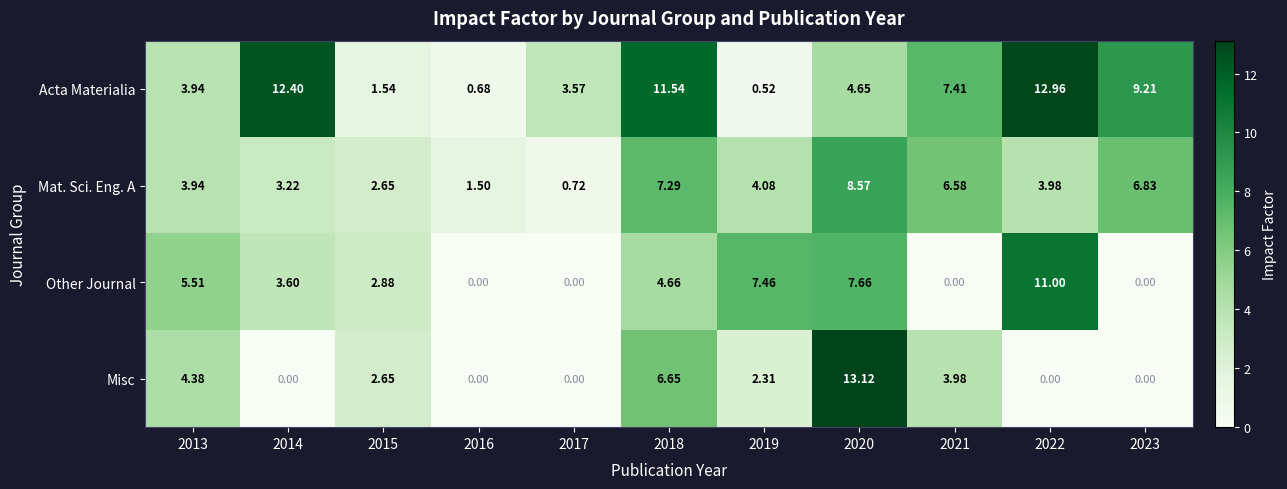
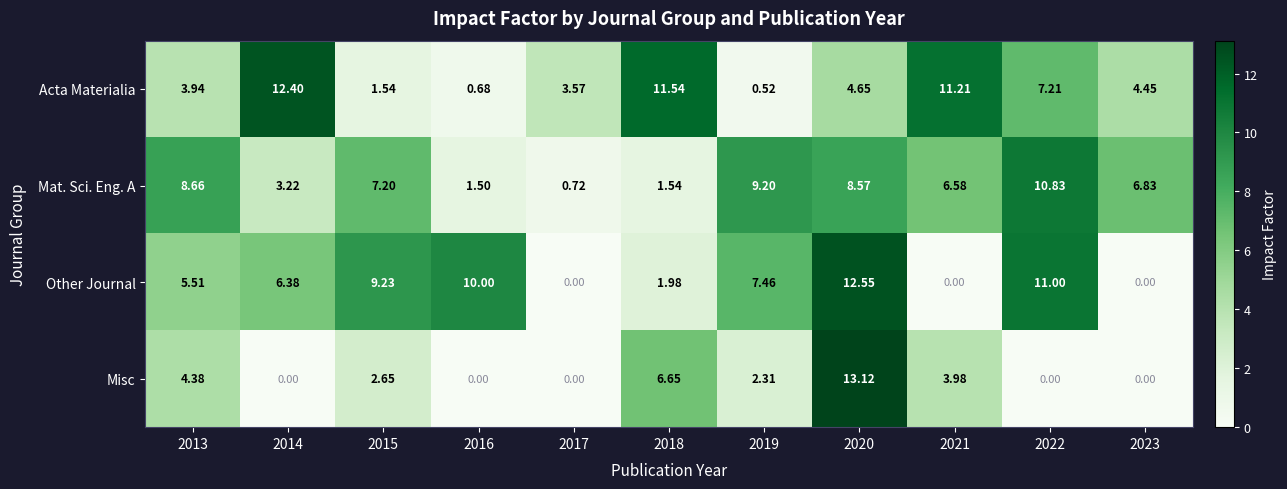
  {
    "Acta Materialia": {
      "2013": 3.94,
      "2014": 12.40,
      "2015": 1.54,
      "2016": 0.68,
      "2017": 3.57,
      "2018": 11.54,
      "2019": 0.52,
      "2020": 4.65,
-     "2021": 7.41,
-     "2022": 12.96,
-     "2023": 9.21
+     "2021": 11.21,
+     "2022": 7.21,
+     "2023": 4.45
    },
    "Mat. Sci. Eng. A": {
-     "2013": 3.94,
+     "2013": 8.66,
      "2014": 3.22,
-     "2015": 2.65,
+     "2015": 7.20,
      "2016": 1.50,
      "2017": 0.72,
-     "2018": 7.29,
-     "2019": 4.08,
+     "2018": 1.54,
+     "2019": 9.20,
      "2020": 8.57,
      "2021": 6.58,
-     "2022": 3.98,
+     "2022": 10.83,
      "2023": 6.83
    },
    "Other Journal": {
      "2013": 5.51,
-     "2014": 3.60,
-     "2015": 2.88,
-     "2016": 0.00,
+     "2014": 6.38,
+     "2015": 9.23,
+     "2016": 10.00,
      "2017": 0.00,
-     "2018": 4.66,
+     "2018": 1.98,
      "2019": 7.46,
-     "2020": 7.66,
+     "2020": 12.55,
      "2021": 0.00,
      "2022": 11.00,
      "2023": 0.00
    },
    "Misc": {
      "2013": 4.38,
      "2014": 0.00,
      "2015": 2.65,
      "2016": 0.00,
      "2017": 0.00,
      "2018": 6.65,
      "2019": 2.31,
      "2020": 13.12,
      "2021": 3.98,
      "2022": 0.00,
      "2023": 0.00
    }
  }
